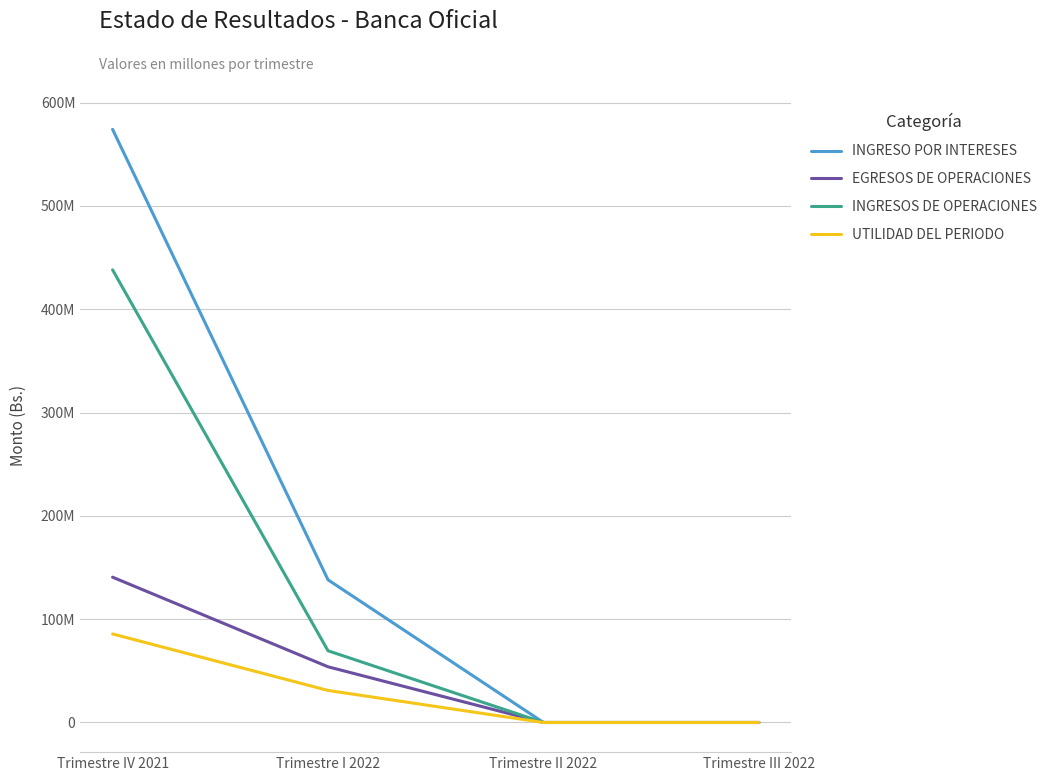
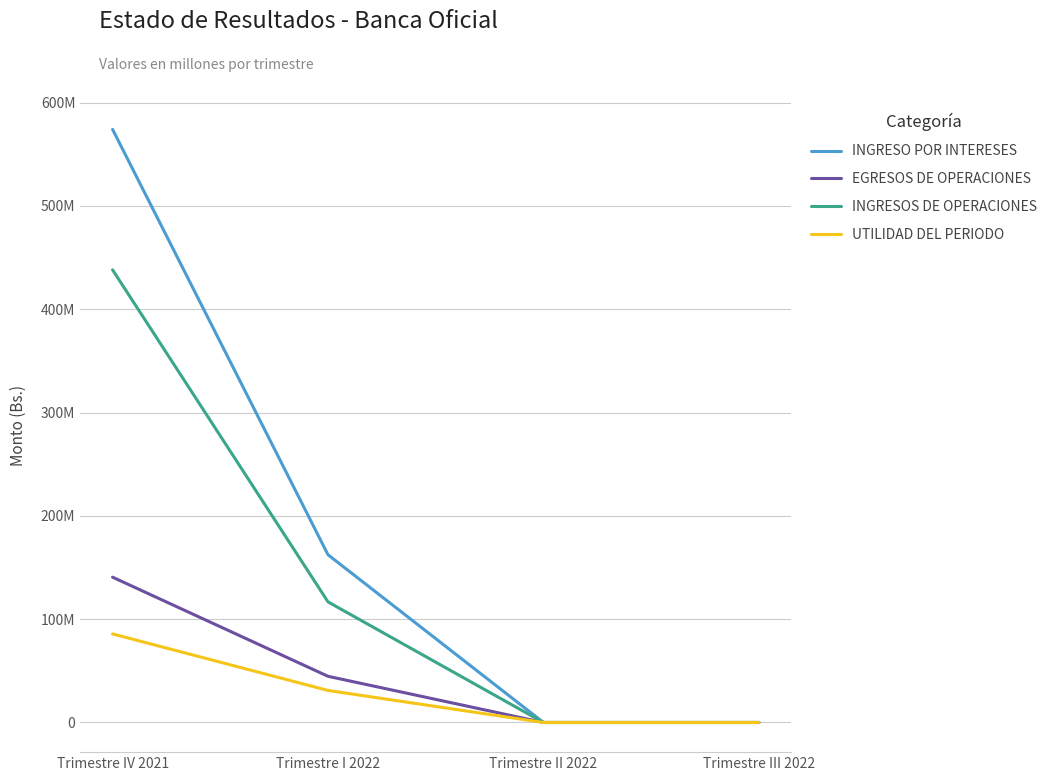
  {
    "INGRESO POR INTERESES": {
      "Trimestre IV 2021": 574000000,
-     "Trimestre I 2022": 138000000
+     "Trimestre I 2022": 162000000
    },
    "EGRESOS DE OPERACIONES": {
      "Trimestre IV 2021": 141000000,
-     "Trimestre I 2022": 54000000
+     "Trimestre I 2022": 45000000
    },
    "INGRESOS DE OPERACIONES": {
      "Trimestre IV 2021": 438000000,
-     "Trimestre I 2022": 69000000
+     "Trimestre I 2022": 117000000
    },
    "UTILIDAD DEL PERIODO": {
      "Trimestre IV 2021": 86000000,
      "Trimestre I 2022": 31000000
    }
  }
